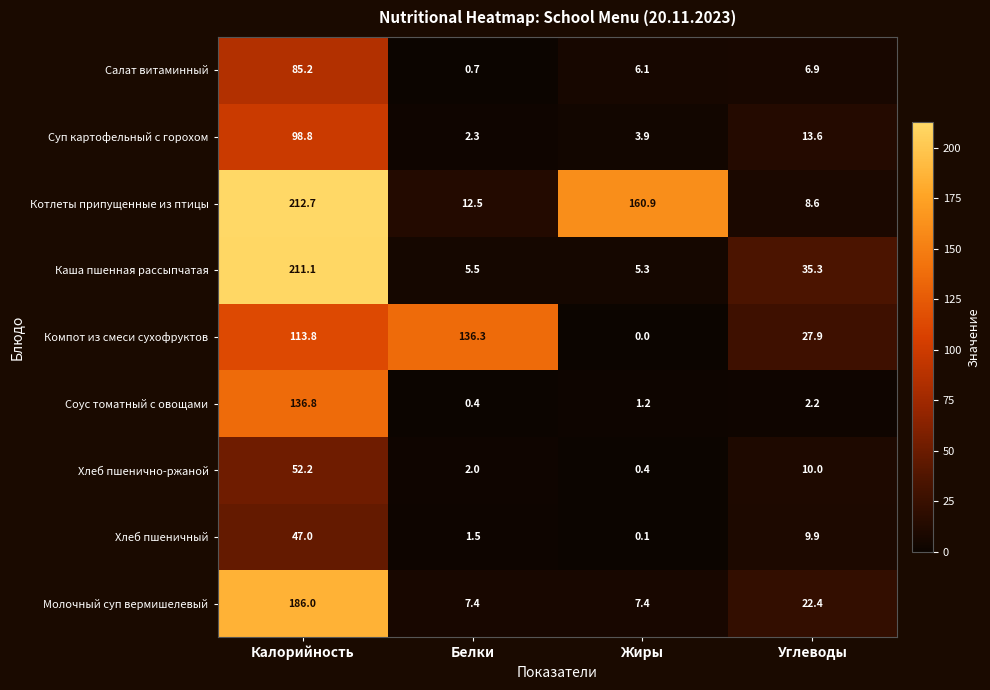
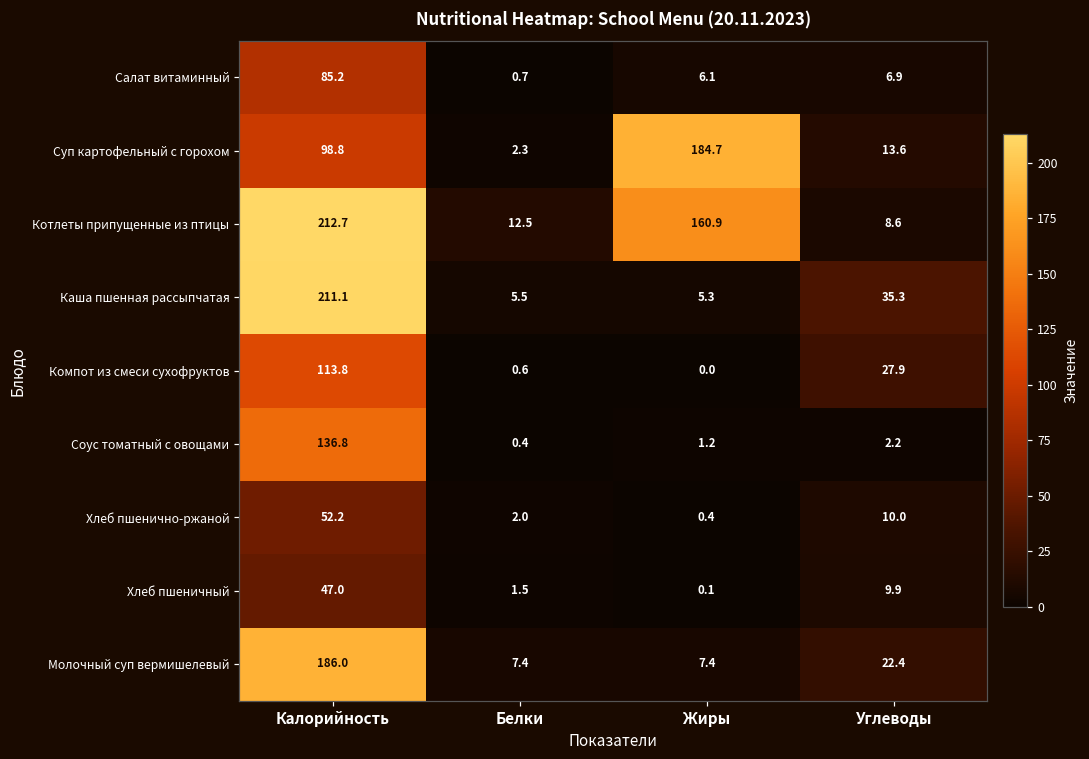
  {
    "Салат витаминный": {
      "Калорийность": 85.2,
      "Белки": 0.7,
      "Жиры": 6.1,
      "Углеводы": 6.9
    },
    "Суп картофельный с горохом": {
      "Калорийность": 98.8,
      "Белки": 2.3,
-     "Жиры": 3.9,
+     "Жиры": 184.7,
      "Углеводы": 13.6
    },
    "Котлеты припущенные из птицы": {
      "Калорийность": 212.7,
      "Белки": 12.5,
      "Жиры": 160.9,
      "Углеводы": 8.6
    },
    "Каша пшенная рассыпчатая": {
      "Калорийность": 211.1,
      "Белки": 5.5,
      "Жиры": 5.3,
      "Углеводы": 35.3
    },
    "Компот из смеси сухофруктов": {
      "Калорийность": 113.8,
-     "Белки": 136.3,
+     "Белки": 0.6,
      "Жиры": 0.0,
      "Углеводы": 27.9
    },
    "Соус томатный с овощами": {
      "Калорийность": 136.8,
      "Белки": 0.4,
      "Жиры": 1.2,
      "Углеводы": 2.2
    },
    "Хлеб пшенично-ржаной": {
      "Калорийность": 52.2,
      "Белки": 2.0,
      "Жиры": 0.4,
      "Углеводы": 10.0
    },
    "Хлеб пшеничный": {
      "Калорийность": 47.0,
      "Белки": 1.5,
      "Жиры": 0.1,
      "Углеводы": 9.9
    },
    "Молочный суп вермишелевый": {
      "Калорийность": 186.0,
      "Белки": 7.4,
      "Жиры": 7.4,
      "Углеводы": 22.4
    }
  }
